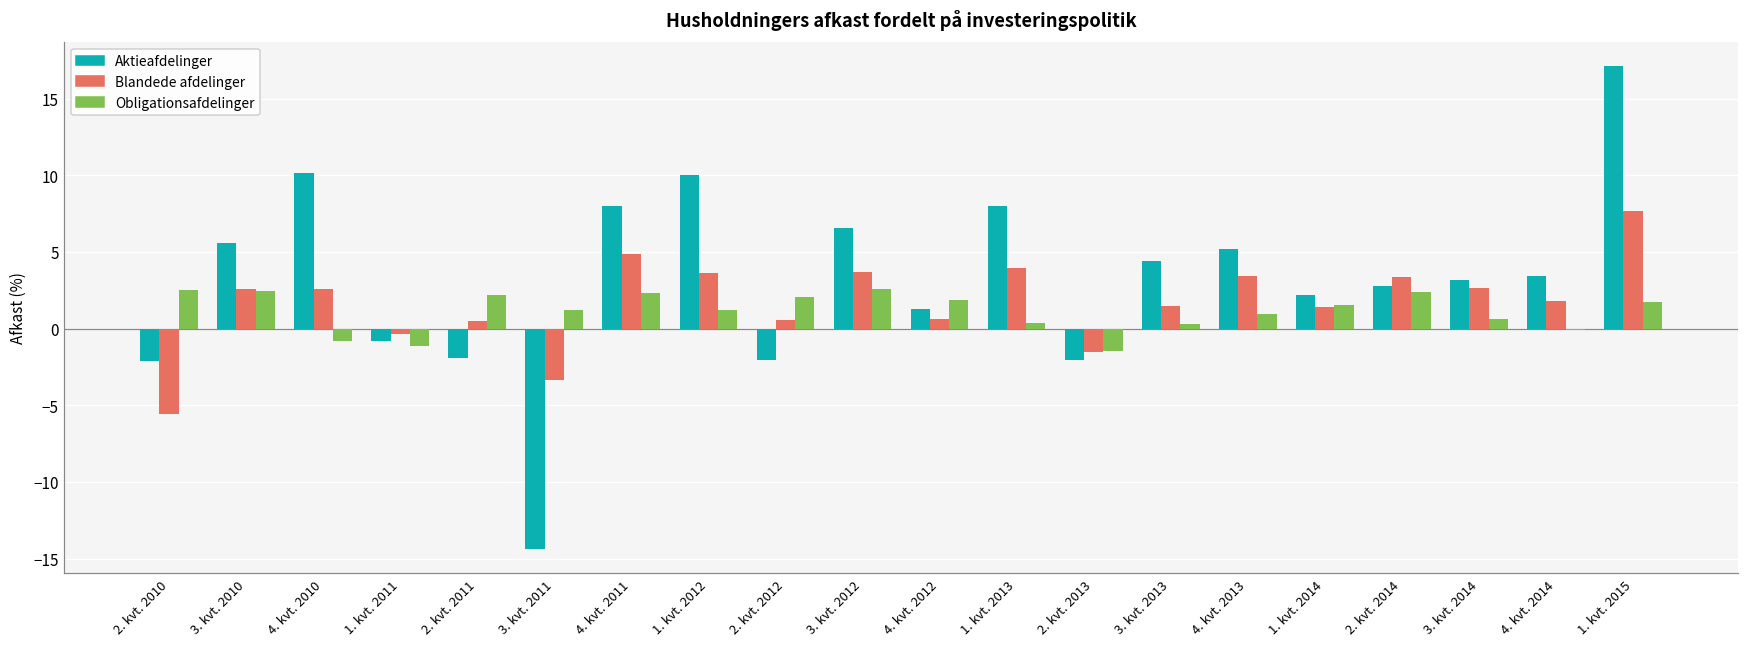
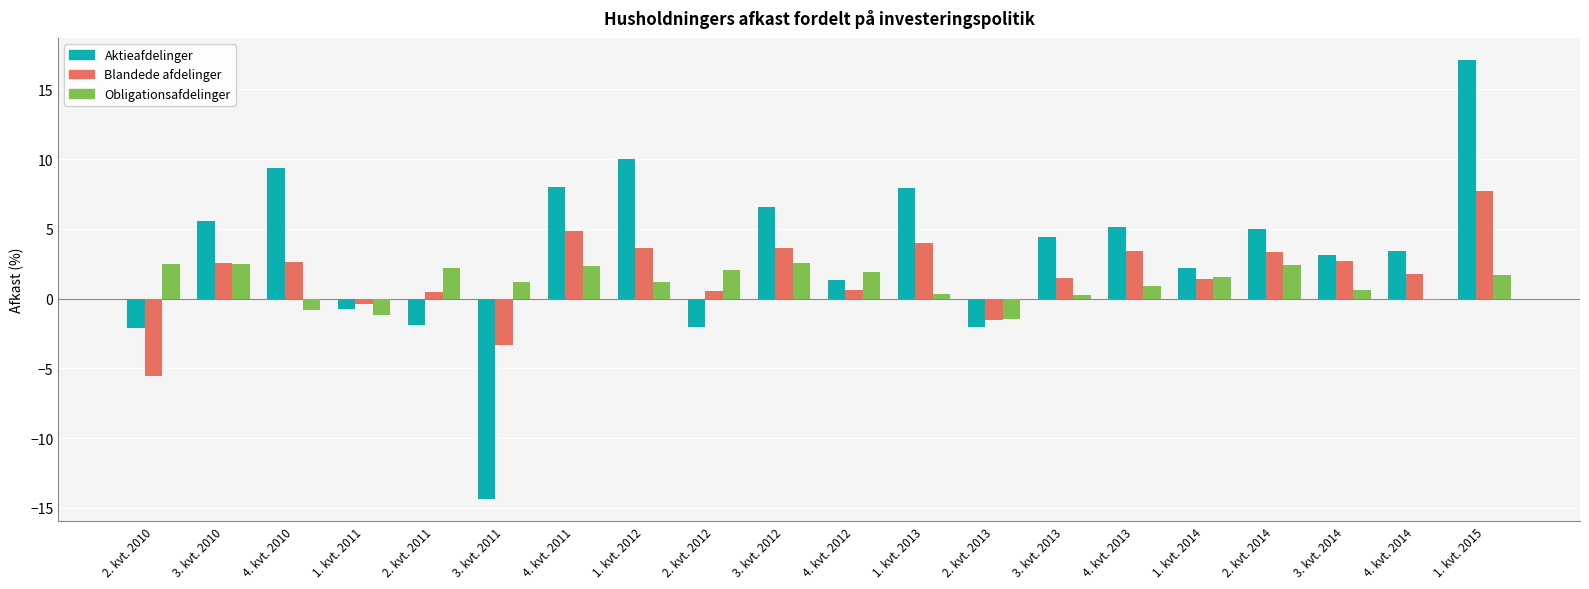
  {
    "Aktieafdelinger": {
      "2. kvt. 2010": -2.1,
      "3. kvt. 2010": 5.6,
-     "4. kvt. 2010": 10.1,
+     "4. kvt. 2010": 9.4,
      "1. kvt. 2011": -0.8,
      "2. kvt. 2011": -1.9,
      "3. kvt. 2011": -14.4,
      "4. kvt. 2011": 8.0,
      "1. kvt. 2012": 10.0,
      "2. kvt. 2012": -2.1,
      "3. kvt. 2012": 6.6,
      "4. kvt. 2012": 1.3,
      "1. kvt. 2013": 8.0,
      "2. kvt. 2013": -2.1,
      "3. kvt. 2013": 4.4,
      "4. kvt. 2013": 5.2,
      "1. kvt. 2014": 2.2,
-     "2. kvt. 2014": 2.8,
+     "2. kvt. 2014": 5.0,
      "3. kvt. 2014": 3.2,
      "4. kvt. 2014": 3.4,
      "1. kvt. 2015": 17.1
    },
    "Blandede afdelinger": {
      "2. kvt. 2010": -5.5,
      "3. kvt. 2010": 2.6,
      "4. kvt. 2010": 2.6,
      "1. kvt. 2011": -0.4,
      "2. kvt. 2011": 0.5,
      "3. kvt. 2011": -3.4,
      "4. kvt. 2011": 4.9,
      "1. kvt. 2012": 3.7,
      "2. kvt. 2012": 0.5,
      "3. kvt. 2012": 3.7,
      "4. kvt. 2012": 0.7,
      "1. kvt. 2013": 4.0,
      "2. kvt. 2013": -1.5,
      "3. kvt. 2013": 1.4,
      "4. kvt. 2013": 3.4,
      "1. kvt. 2014": 1.4,
      "2. kvt. 2014": 3.3,
      "3. kvt. 2014": 2.7,
      "4. kvt. 2014": 1.8,
      "1. kvt. 2015": 7.7
    },
    "Obligationsafdelinger": {
      "2. kvt. 2010": 2.5,
      "3. kvt. 2010": 2.4,
      "4. kvt. 2010": -0.8,
      "1. kvt. 2011": -1.2,
      "2. kvt. 2011": 2.2,
      "3. kvt. 2011": 1.2,
      "4. kvt. 2011": 2.3,
      "1. kvt. 2012": 1.2,
      "2. kvt. 2012": 2.0,
      "3. kvt. 2012": 2.6,
      "4. kvt. 2012": 1.9,
      "1. kvt. 2013": 0.4,
      "2. kvt. 2013": -1.5,
      "3. kvt. 2013": 0.3,
      "4. kvt. 2013": 0.9,
      "1. kvt. 2014": 1.5,
      "2. kvt. 2014": 2.4,
      "3. kvt. 2014": 0.6,
      "1. kvt. 2015": 1.7
    }
  }
